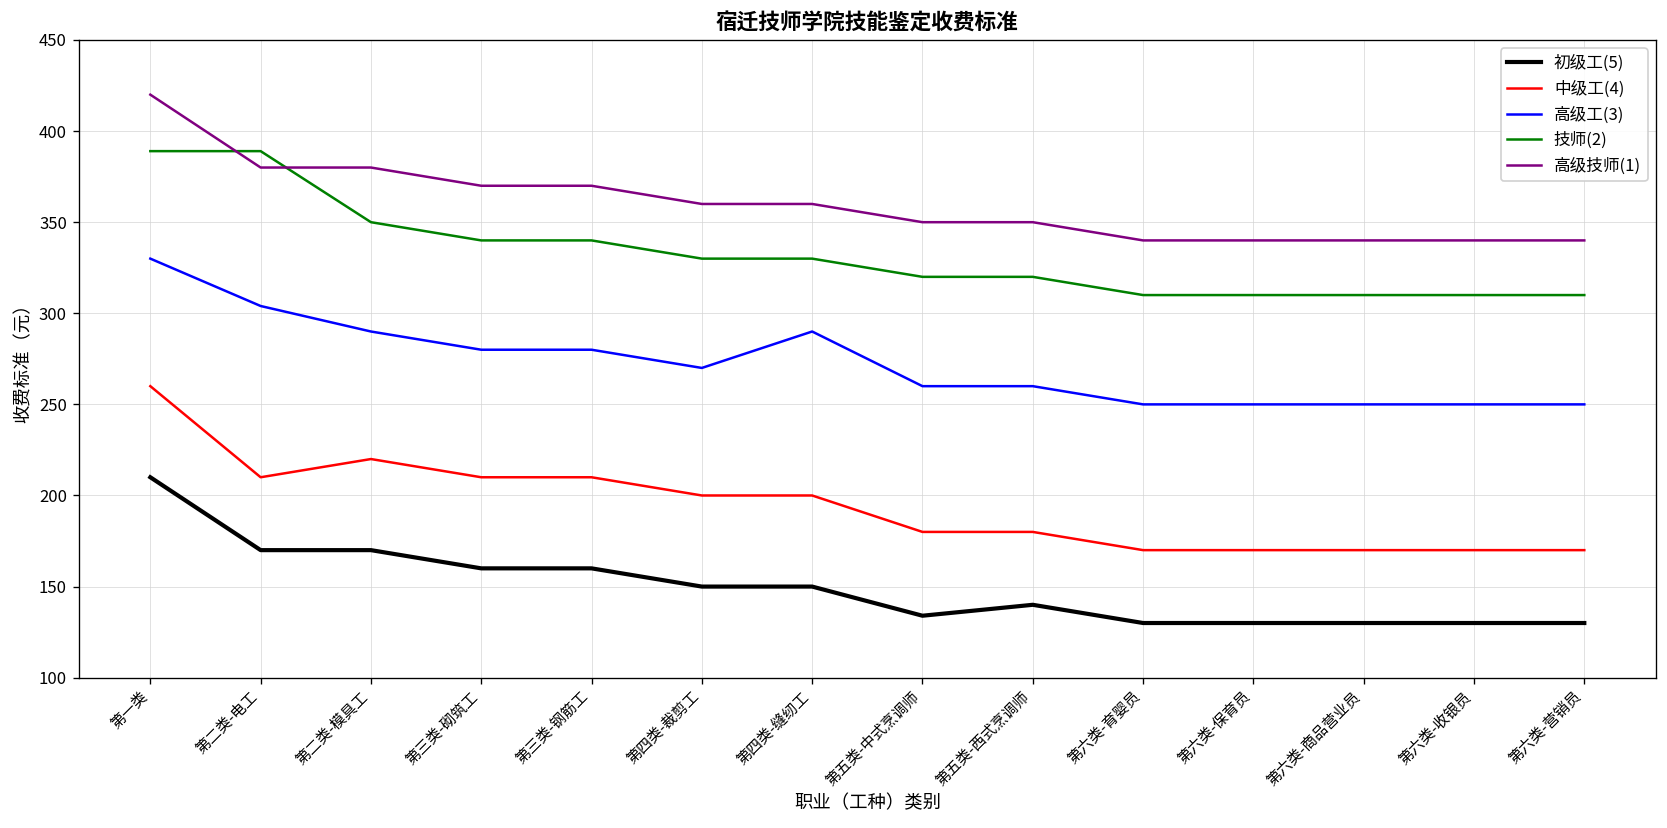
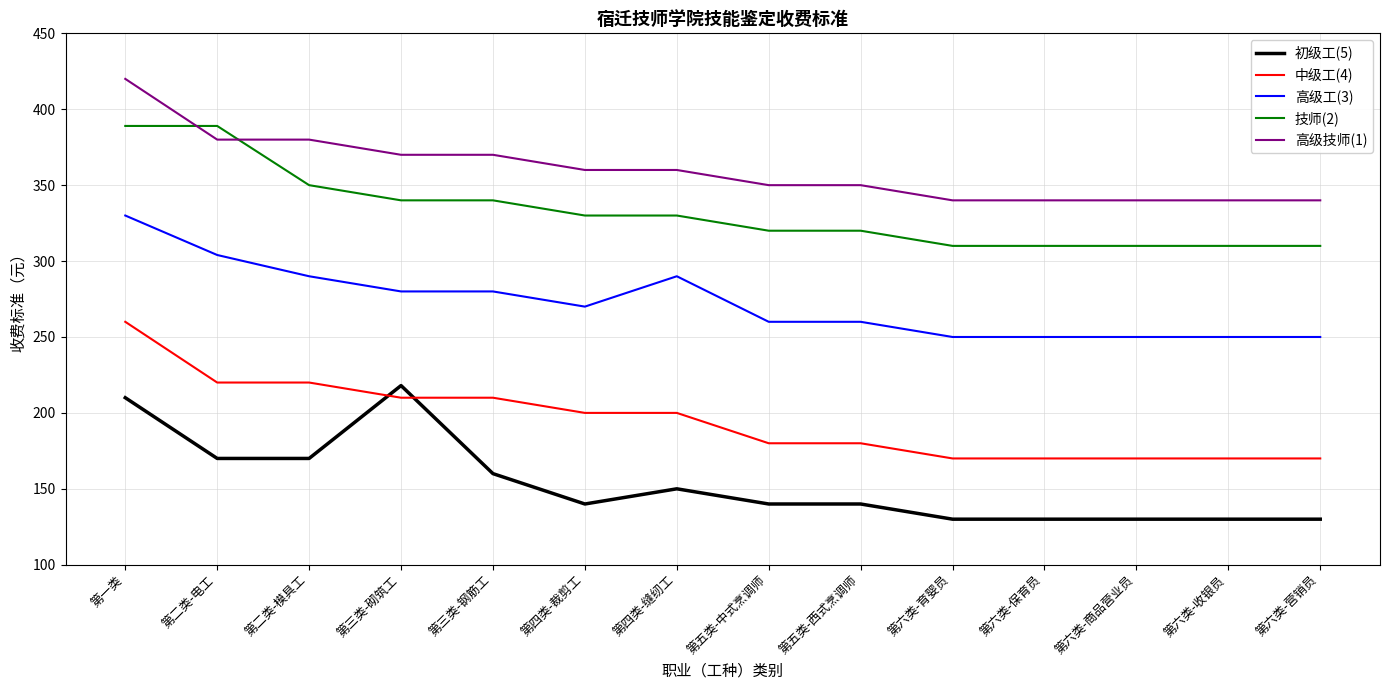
  {
    "初级工(5)": {
      "第一类": 210,
      "第二类-电工": 170,
      "第二类-模具工": 170,
-     "第三类-砌筑工": 160,
+     "第三类-砌筑工": 218,
      "第三类-钢筋工": 160,
-     "第四类-裁剪工": 150,
+     "第四类-裁剪工": 140,
      "第四类-缝纫工": 150,
-     "第五类-中式烹调师": 134,
+     "第五类-中式烹调师": 140,
      "第五类-西式烹调师": 140,
      "第六类-育婴员": 130,
      "第六类-保育员": 130,
      "第六类-商品营业员": 130,
      "第六类-收银员": 130,
      "第六类-营销员": 130
    },
    "中级工(4)": {
      "第一类": 260,
-     "第二类-电工": 210,
+     "第二类-电工": 220,
      "第二类-模具工": 220,
      "第三类-砌筑工": 210,
      "第三类-钢筋工": 210,
      "第四类-裁剪工": 200,
      "第四类-缝纫工": 200,
      "第五类-中式烹调师": 180,
      "第五类-西式烹调师": 180,
      "第六类-育婴员": 170,
      "第六类-保育员": 170,
      "第六类-商品营业员": 170,
      "第六类-收银员": 170,
      "第六类-营销员": 170
    },
    "高级工(3)": {
      "第一类": 330,
      "第二类-电工": 304,
      "第二类-模具工": 290,
      "第三类-砌筑工": 280,
      "第三类-钢筋工": 280,
      "第四类-裁剪工": 270,
      "第四类-缝纫工": 290,
      "第五类-中式烹调师": 260,
      "第五类-西式烹调师": 260,
      "第六类-育婴员": 250,
      "第六类-保育员": 250,
      "第六类-商品营业员": 250,
      "第六类-收银员": 250,
      "第六类-营销员": 250
    },
    "技师(2)": {
      "第一类": 389,
      "第二类-电工": 389,
      "第二类-模具工": 350,
      "第三类-砌筑工": 340,
      "第三类-钢筋工": 340,
      "第四类-裁剪工": 330,
      "第四类-缝纫工": 330,
      "第五类-中式烹调师": 320,
      "第五类-西式烹调师": 320,
      "第六类-育婴员": 310,
      "第六类-保育员": 310,
      "第六类-商品营业员": 310,
      "第六类-收银员": 310,
      "第六类-营销员": 310
    },
    "高级技师(1)": {
      "第一类": 420,
      "第二类-电工": 380,
      "第二类-模具工": 380,
      "第三类-砌筑工": 370,
      "第三类-钢筋工": 370,
      "第四类-裁剪工": 360,
      "第四类-缝纫工": 360,
      "第五类-中式烹调师": 350,
      "第五类-西式烹调师": 350,
      "第六类-育婴员": 340,
      "第六类-保育员": 340,
      "第六类-商品营业员": 340,
      "第六类-收银员": 340,
      "第六类-营销员": 340
    }
  }
